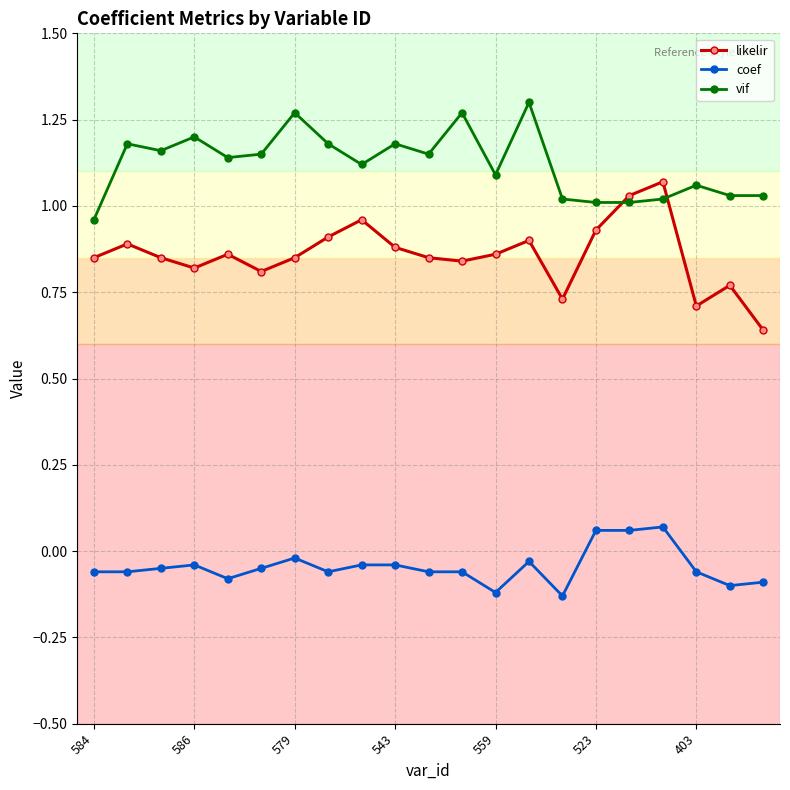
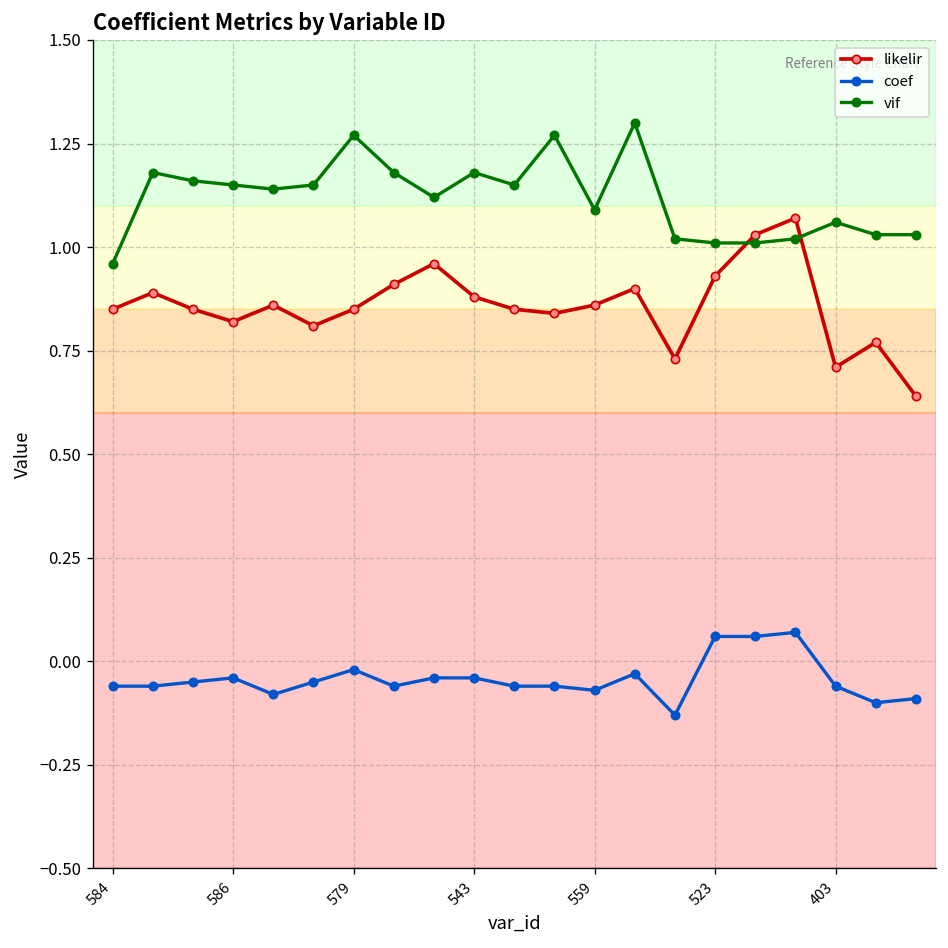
  {
    "likelir": {
      "584": 0.85,
      "586": 0.82,
      "579": 0.85,
      "543": 0.88,
      "559": 0.86,
      "523": 0.93,
      "403": 0.71
    },
    "coef": {
      "584": -0.06,
      "586": -0.04,
      "579": -0.02,
      "543": -0.04,
-     "559": -0.12,
+     "559": -0.07,
      "523": 0.06,
      "403": -0.06
    },
    "vif": {
      "584": 0.96,
-     "586": 1.20,
+     "586": 1.15,
      "579": 1.27,
      "543": 1.18,
      "559": 1.09,
      "523": 1.01,
      "403": 1.06
    }
  }
